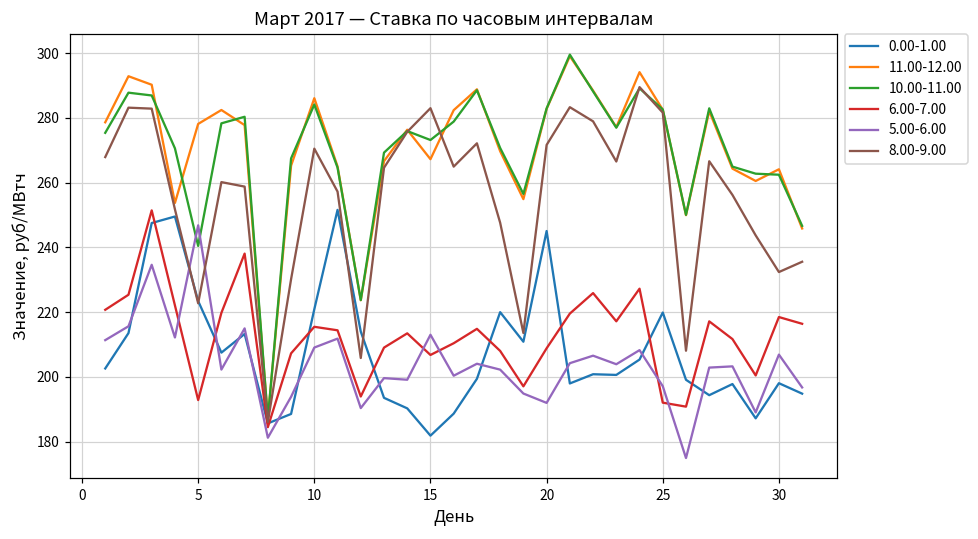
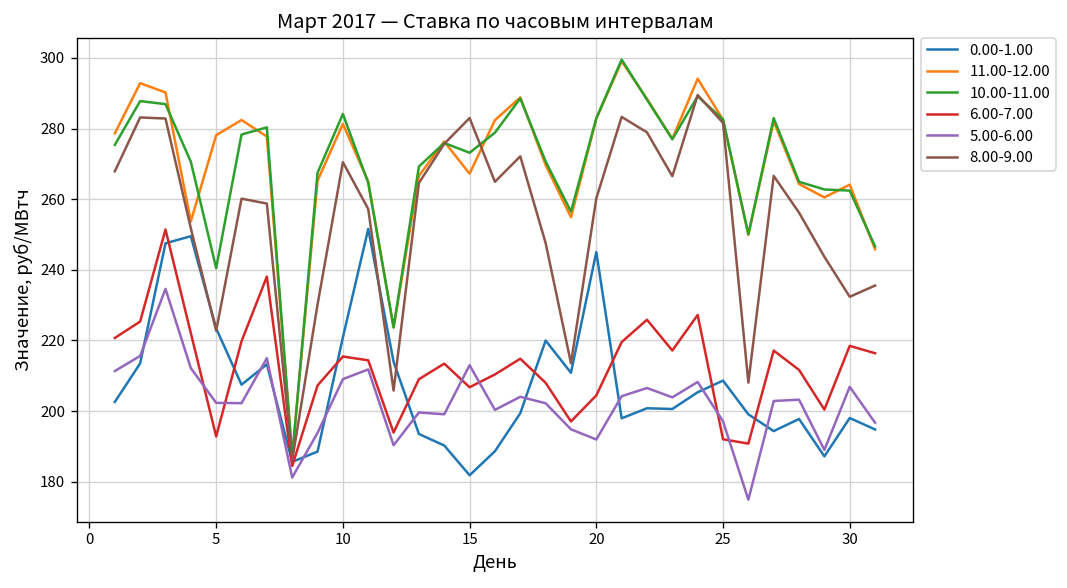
  {
    "0.00-1.00": {
      "10": 221,
      "15": 182,
      "20": 245,
-     "25": 220,
+     "25": 209,
      "30": 198
    },
    "11.00-12.00": {
      "5": 278,
-     "10": 286,
+     "10": 281,
      "15": 267,
      "30": 264
    },
    "10.00-11.00": {
      "5": 240,
      "10": 284,
      "15": 273,
      "30": 262
    },
    "6.00-7.00": {
      "5": 193,
      "10": 215,
      "15": 207,
-     "20": 209,
+     "20": 204,
      "25": 192,
      "30": 218
    },
    "5.00-6.00": {
-     "5": 247,
+     "5": 202,
      "10": 209,
      "15": 213,
      "20": 192,
      "25": 197,
      "30": 207
    },
    "8.00-9.00": {
      "10": 270,
      "15": 283,
-     "20": 272,
+     "20": 260,
      "25": 282,
      "30": 232
    }
  }
